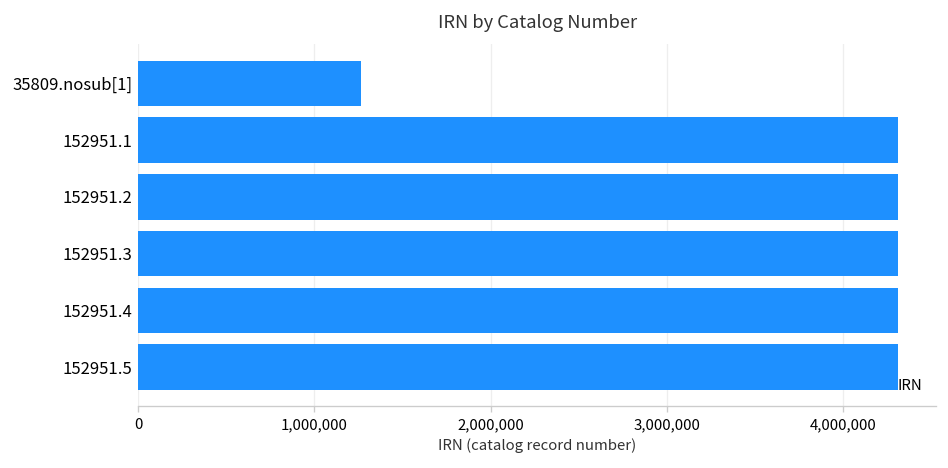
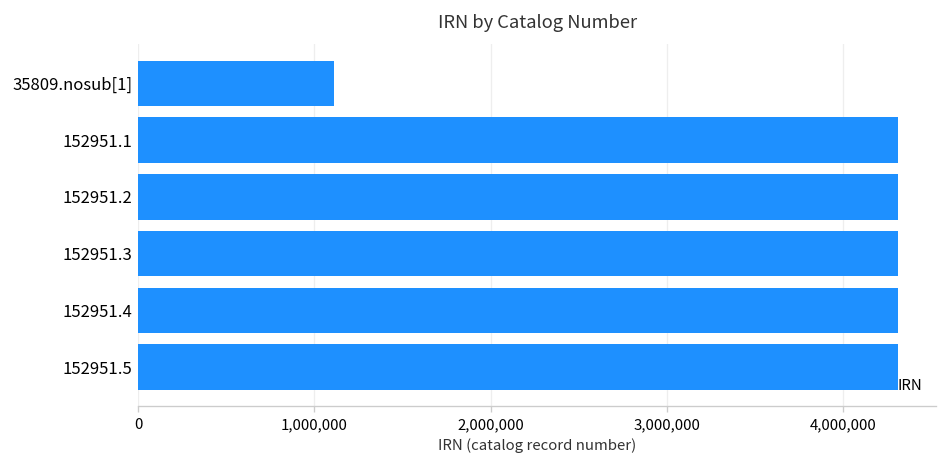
  {
-   "35809.nosub[1]": "1,270,000",
+   "35809.nosub[1]": "1,110,000",
    "152951.1": "4,310,000",
    "152951.2": "4,310,000",
    "152951.3": "4,310,000",
    "152951.4": "4,310,000",
    "152951.5": "4,310,000"
  }
